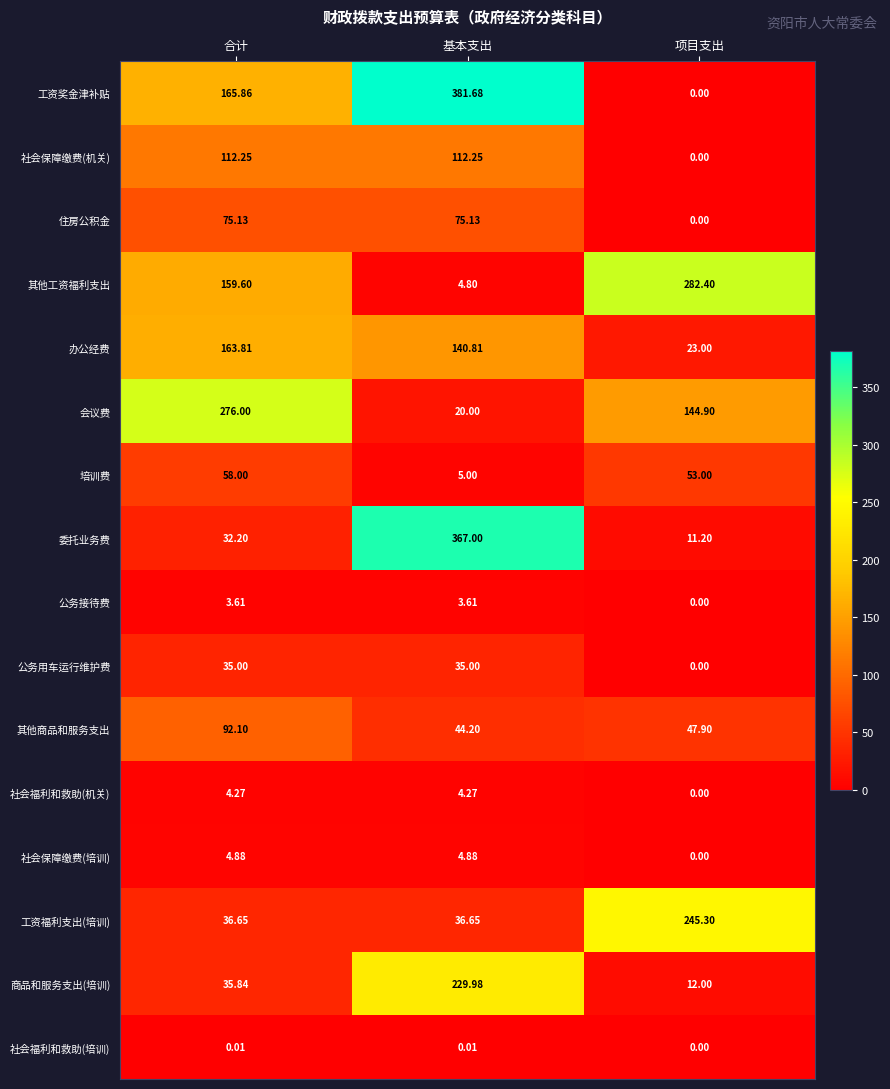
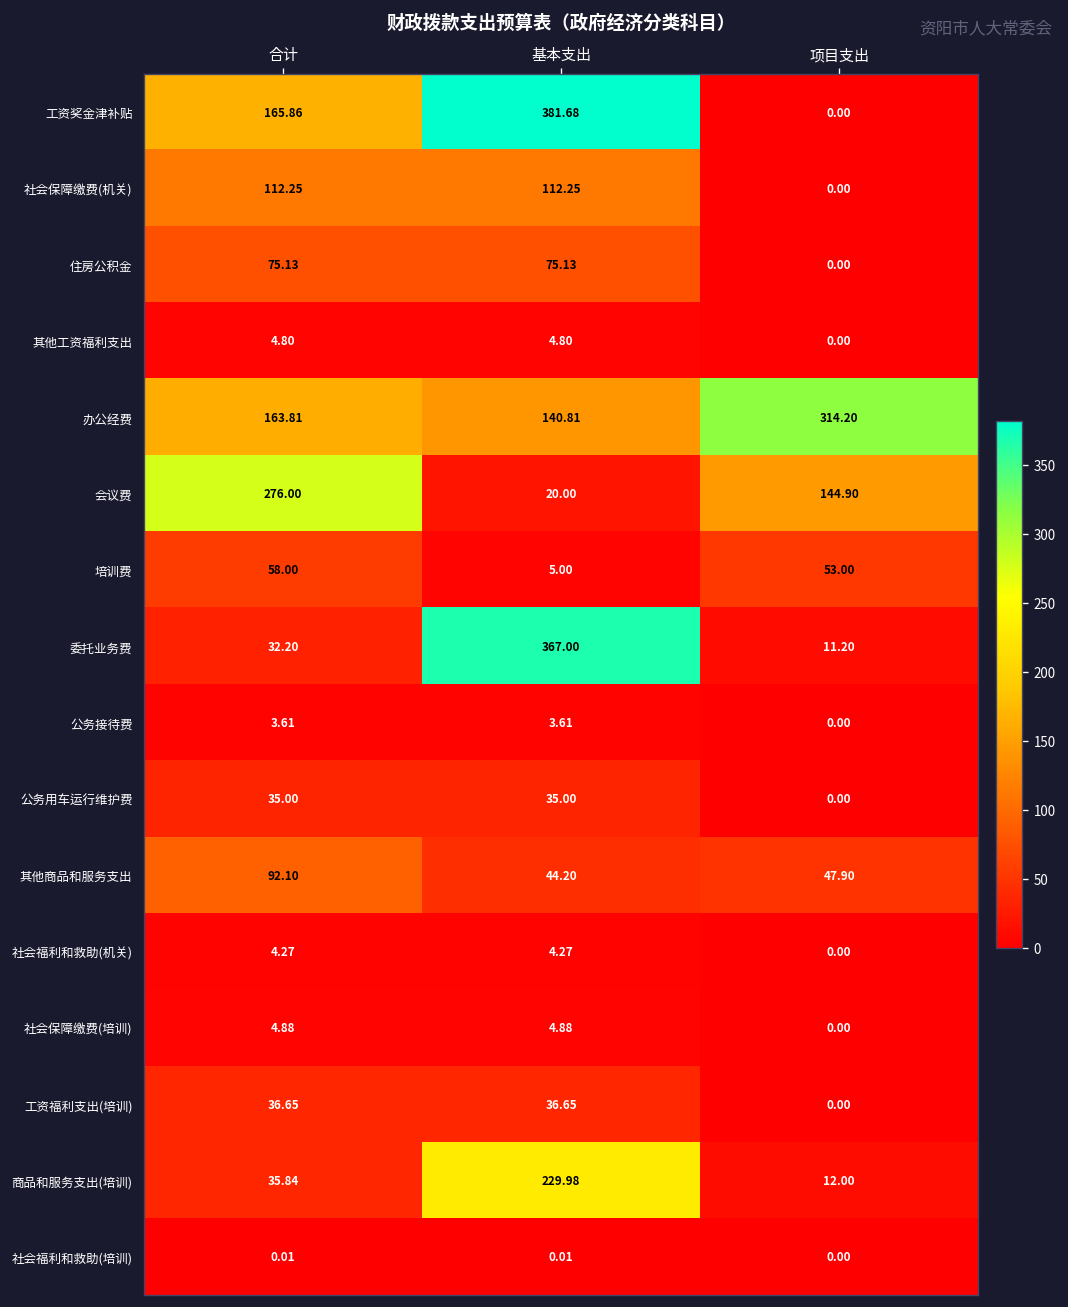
  {
    "工资奖金津补贴": {
      "合计": 165.86,
      "基本支出": 381.68,
      "项目支出": 0.00
    },
    "社会保障缴费(机关)": {
      "合计": 112.25,
      "基本支出": 112.25,
      "项目支出": 0.00
    },
    "住房公积金": {
      "合计": 75.13,
      "基本支出": 75.13,
      "项目支出": 0.00
    },
    "其他工资福利支出": {
-     "合计": 159.60,
+     "合计": 4.80,
      "基本支出": 4.80,
-     "项目支出": 282.40
+     "项目支出": 0.00
    },
    "办公经费": {
      "合计": 163.81,
      "基本支出": 140.81,
-     "项目支出": 23.00
+     "项目支出": 314.20
    },
    "会议费": {
      "合计": 276.00,
      "基本支出": 20.00,
      "项目支出": 144.90
    },
    "培训费": {
      "合计": 58.00,
      "基本支出": 5.00,
      "项目支出": 53.00
    },
    "委托业务费": {
      "合计": 32.20,
      "基本支出": 367.00,
      "项目支出": 11.20
    },
    "公务接待费": {
      "合计": 3.61,
      "基本支出": 3.61,
      "项目支出": 0.00
    },
    "公务用车运行维护费": {
      "合计": 35.00,
      "基本支出": 35.00,
      "项目支出": 0.00
    },
    "其他商品和服务支出": {
      "合计": 92.10,
      "基本支出": 44.20,
      "项目支出": 47.90
    },
    "社会福利和救助(机关)": {
      "合计": 4.27,
      "基本支出": 4.27,
      "项目支出": 0.00
    },
    "社会保障缴费(培训)": {
      "合计": 4.88,
      "基本支出": 4.88,
      "项目支出": 0.00
    },
    "工资福利支出(培训)": {
      "合计": 36.65,
      "基本支出": 36.65,
-     "项目支出": 245.30
+     "项目支出": 0.00
    },
    "商品和服务支出(培训)": {
      "合计": 35.84,
      "基本支出": 229.98,
      "项目支出": 12.00
    },
    "社会福利和救助(培训)": {
      "合计": 0.01,
      "基本支出": 0.01,
      "项目支出": 0.00
    }
  }
